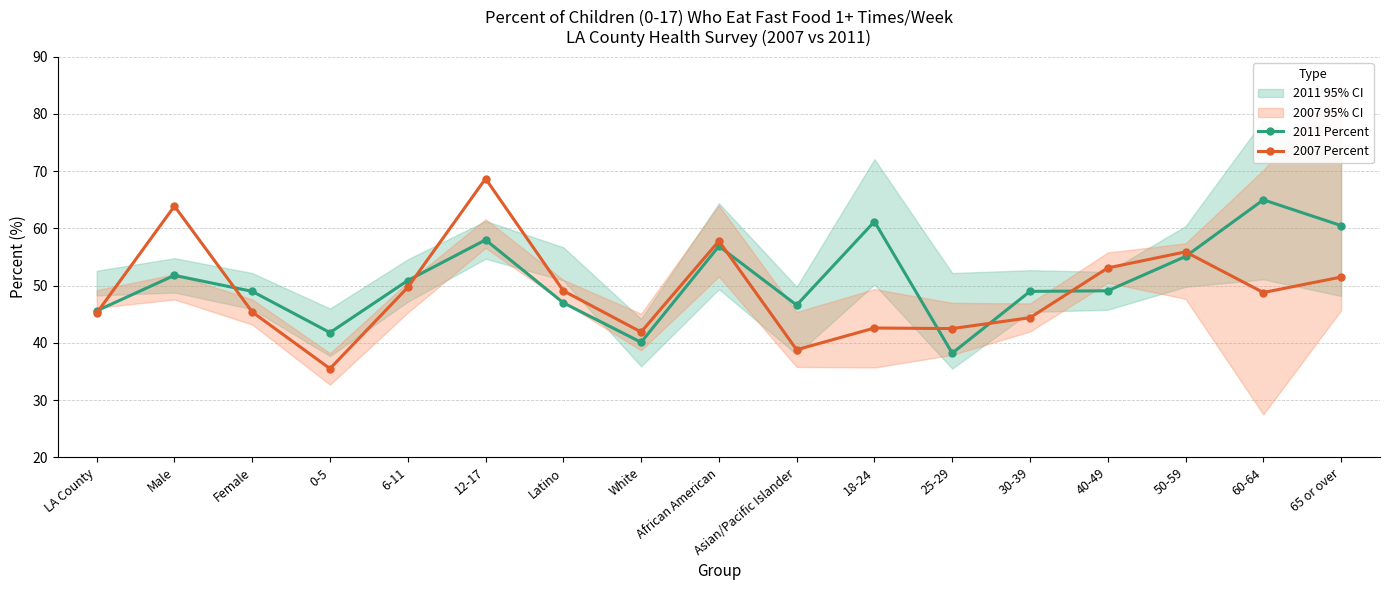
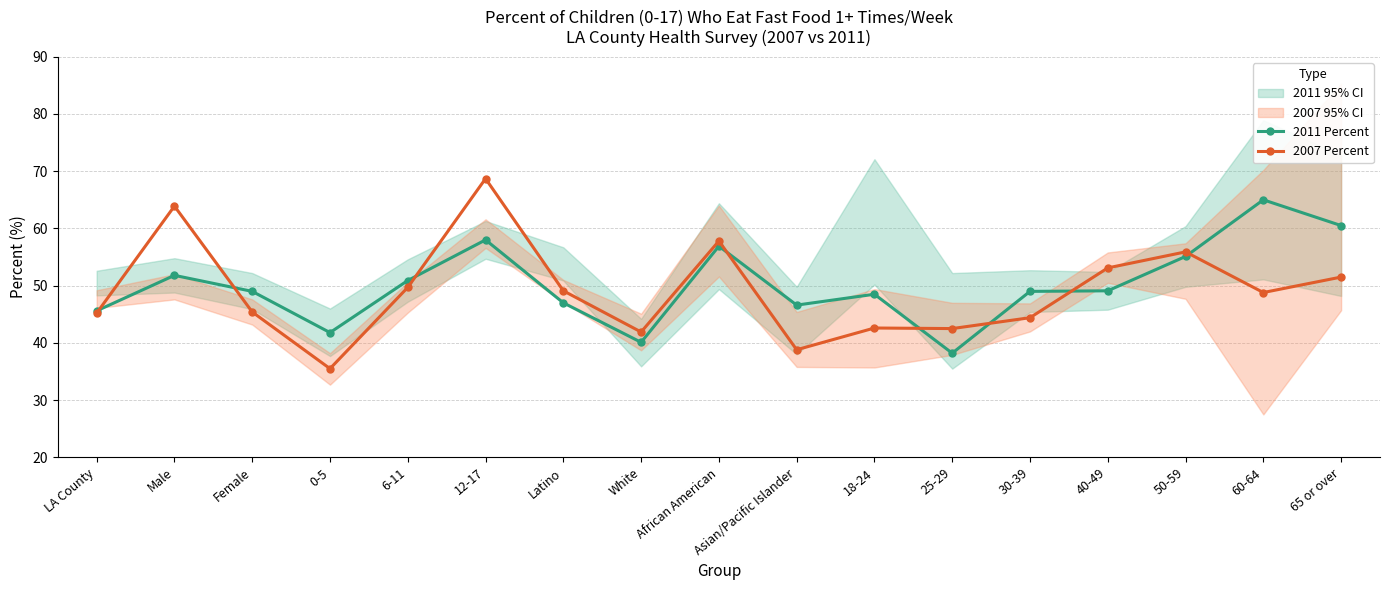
  {
    "2011 Percent": {
      "Female": 49,
      "0-5": 42,
      "12-17": 58,
      "Latino": 47,
      "White": 40,
      "African American": 57,
      "Asian/Pacific Islander": 47,
-     "18-24": 61,
+     "18-24": 49,
      "25-29": 38,
      "30-39": 49,
      "40-49": 49,
      "50-59": 55,
      "60-64": 65,
      "65 or over": 61
    },
    "2007 Percent": {
      "Male": 64,
      "Female": 45,
      "0-5": 36,
      "6-11": 50,
      "12-17": 69,
      "Latino": 49,
      "White": 42,
      "African American": 58,
      "Asian/Pacific Islander": 39,
      "18-24": 43,
      "25-29": 43,
      "30-39": 44,
      "40-49": 53,
      "50-59": 56,
      "60-64": 49,
      "65 or over": 52
    }
  }
